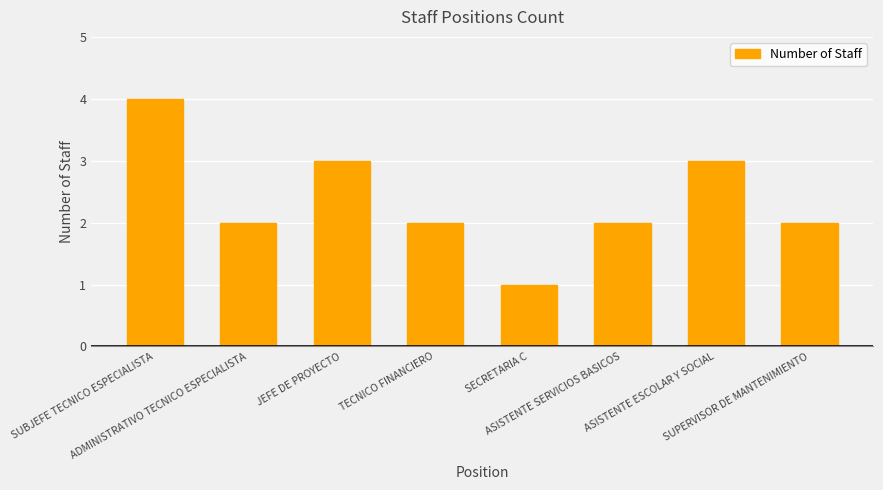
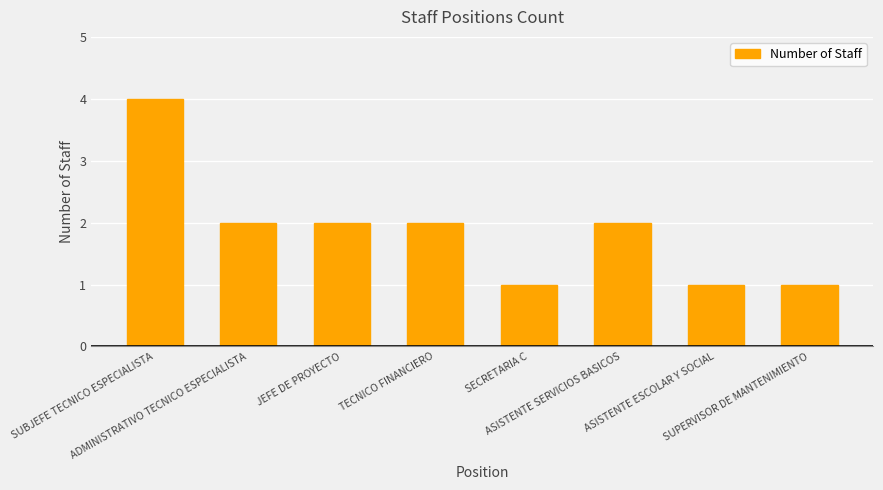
  {
    "SUBJEFE TECNICO ESPECIALISTA": 4,
    "ADMINISTRATIVO TECNICO ESPECIALISTA": 2,
-   "JEFE DE PROYECTO": 3,
+   "JEFE DE PROYECTO": 2,
    "TECNICO FINANCIERO": 2,
    "SECRETARIA C": 1,
    "ASISTENTE SERVICIOS BASICOS": 2,
-   "ASISTENTE ESCOLAR Y SOCIAL": 3,
-   "SUPERVISOR DE MANTENIMIENTO": 2
+   "ASISTENTE ESCOLAR Y SOCIAL": 1,
+   "SUPERVISOR DE MANTENIMIENTO": 1
  }
